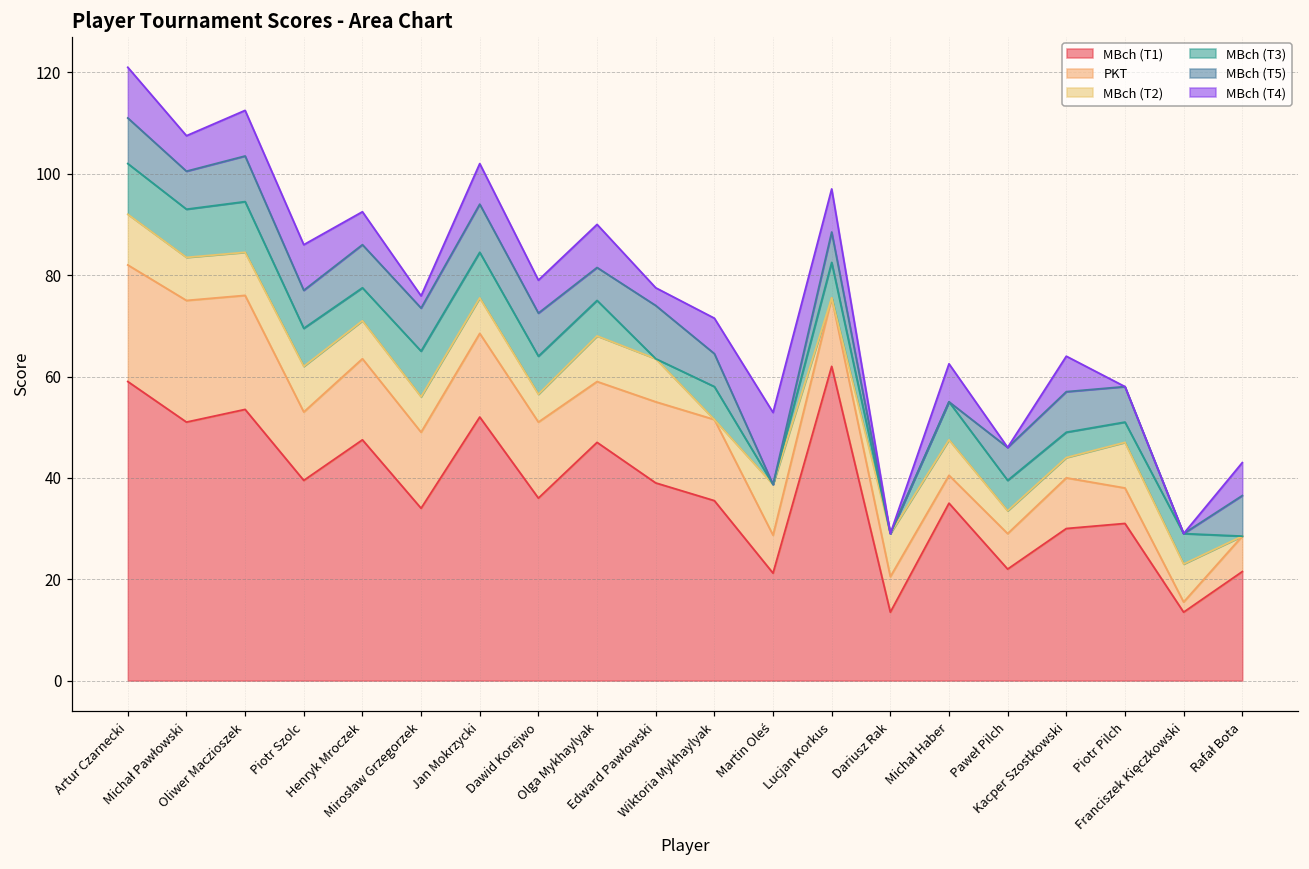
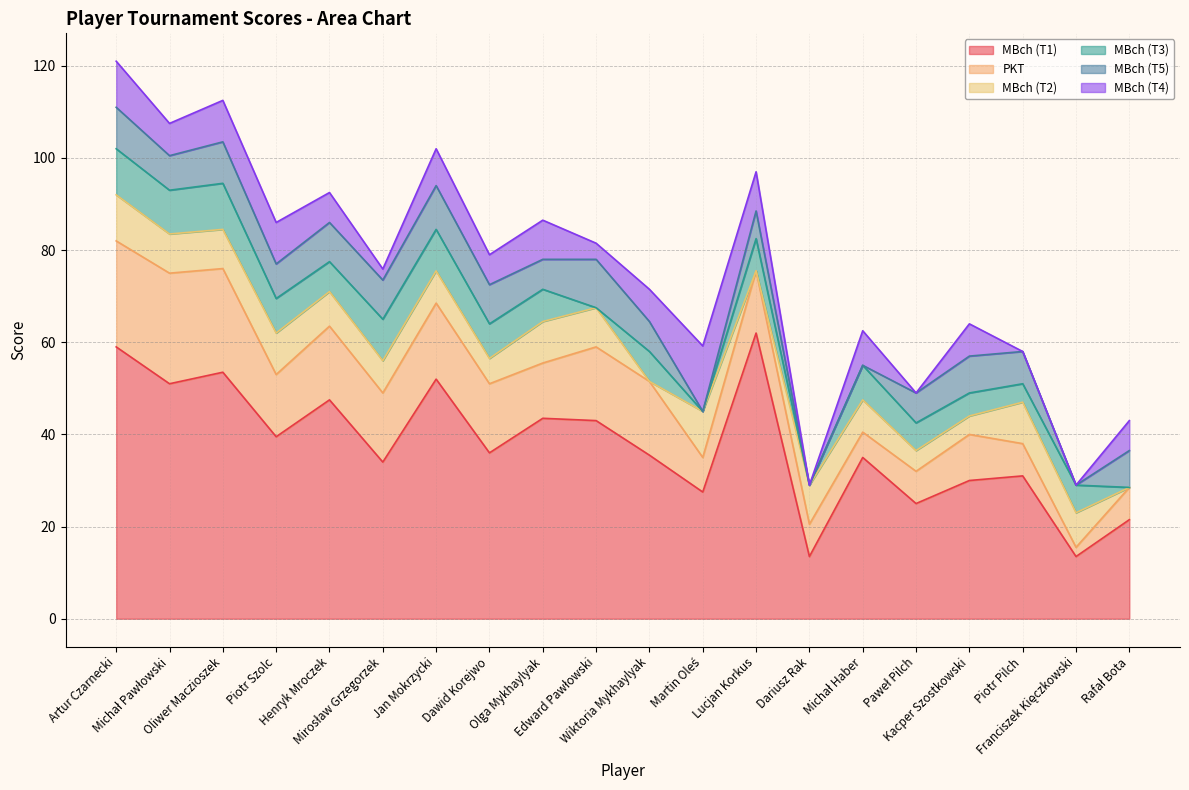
  {
    "MBch (T1)": {
      "Artur Czarnecki": 59,
      "Michał Pawłowski": 51,
      "Oliwer Maczioszek": 54,
      "Piotr Szolc": 40,
      "Henryk Mroczek": 48,
      "Mirosław Grzegorzek": 34,
      "Jan Mokrzycki": 52,
      "Dawid Korejwo": 36,
-     "Olga Mykhaylyak": 47,
-     "Edward Pawłowski": 39,
+     "Olga Mykhaylyak": 44,
+     "Edward Pawłowski": 43,
      "Wiktoria Mykhaylyak": 36,
-     "Martin Oleś": 21,
+     "Martin Oleś": 28,
      "Lucjan Korkus": 62,
      "Dariusz Rak": 14,
      "Michał Haber": 35,
-     "Paweł Pilch": 22,
+     "Paweł Pilch": 25,
      "Kacper Szostkowski": 30,
      "Piotr Pilch": 31,
      "Franciszek Kięczkowski": 14,
      "Rafał Bota": 22
    },
    "MBch (T4)": {
      "Artur Czarnecki": 10,
      "Michał Pawłowski": 7,
      "Oliwer Maczioszek": 9,
      "Piotr Szolc": 9,
      "Henryk Mroczek": 7,
      "Mirosław Grzegorzek": 2,
      "Jan Mokrzycki": 8,
      "Dawid Korejwo": 7,
      "Olga Mykhaylyak": 9,
      "Edward Pawłowski": 4,
      "Wiktoria Mykhaylyak": 7,
      "Martin Oleś": 14,
      "Lucjan Korkus": 9,
      "Michał Haber": 8,
      "Kacper Szostkowski": 7,
      "Rafał Bota": 7
    }
  }
